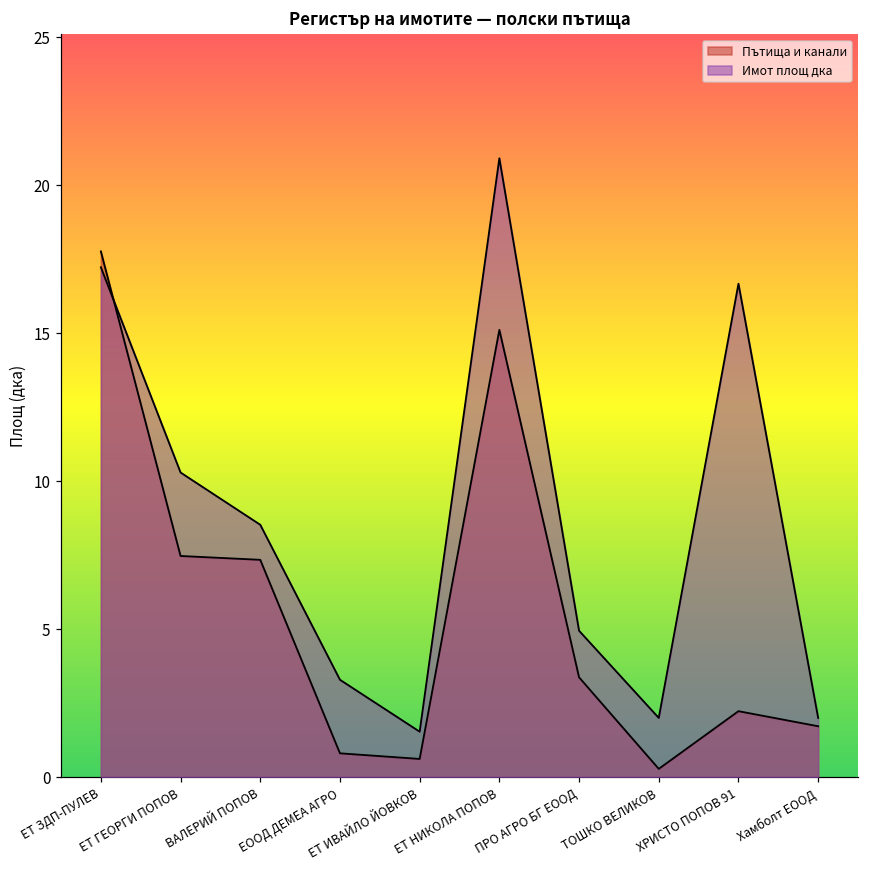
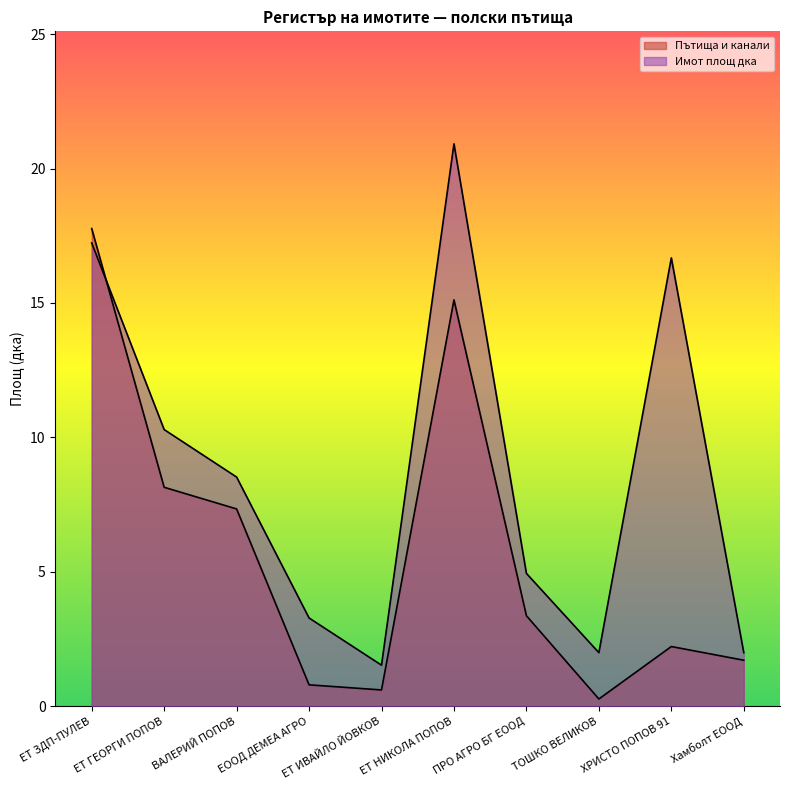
  {
    "Пътища и канали": {
      "ЕТ ЗДП-ПУЛЕВ": 17.8,
-     "ЕТ ГЕОРГИ ПОПОВ": 7.5,
+     "ЕТ ГЕОРГИ ПОПОВ": 8.1,
      "ВАЛЕРИЙ ПОПОВ": 7.3,
      "ЕООД ДЕМЕА АГРО": 0.8,
      "ЕТ ИВАЙЛО ЙОВКОВ": 0.6,
      "ЕТ НИКОЛА ПОПОВ": 15.1,
      "ПРО АГРО БГ ЕООД": 3.4,
      "ТОШКО ВЕЛИКОВ": 0.3,
      "ХРИСТО ПОПОВ 91": 2.2,
      "Хамболт ЕООД": 1.7
    },
    "Имот площ дка": {
      "ЕТ ЗДП-ПУЛЕВ": 17.2,
      "ЕТ ГЕОРГИ ПОПОВ": 10.3,
      "ВАЛЕРИЙ ПОПОВ": 8.5,
      "ЕООД ДЕМЕА АГРО": 3.3,
      "ЕТ ИВАЙЛО ЙОВКОВ": 1.5,
      "ЕТ НИКОЛА ПОПОВ": 20.9,
      "ПРО АГРО БГ ЕООД": 4.9,
      "ТОШКО ВЕЛИКОВ": 2.0,
      "ХРИСТО ПОПОВ 91": 16.7,
      "Хамболт ЕООД": 2.0
    }
  }
